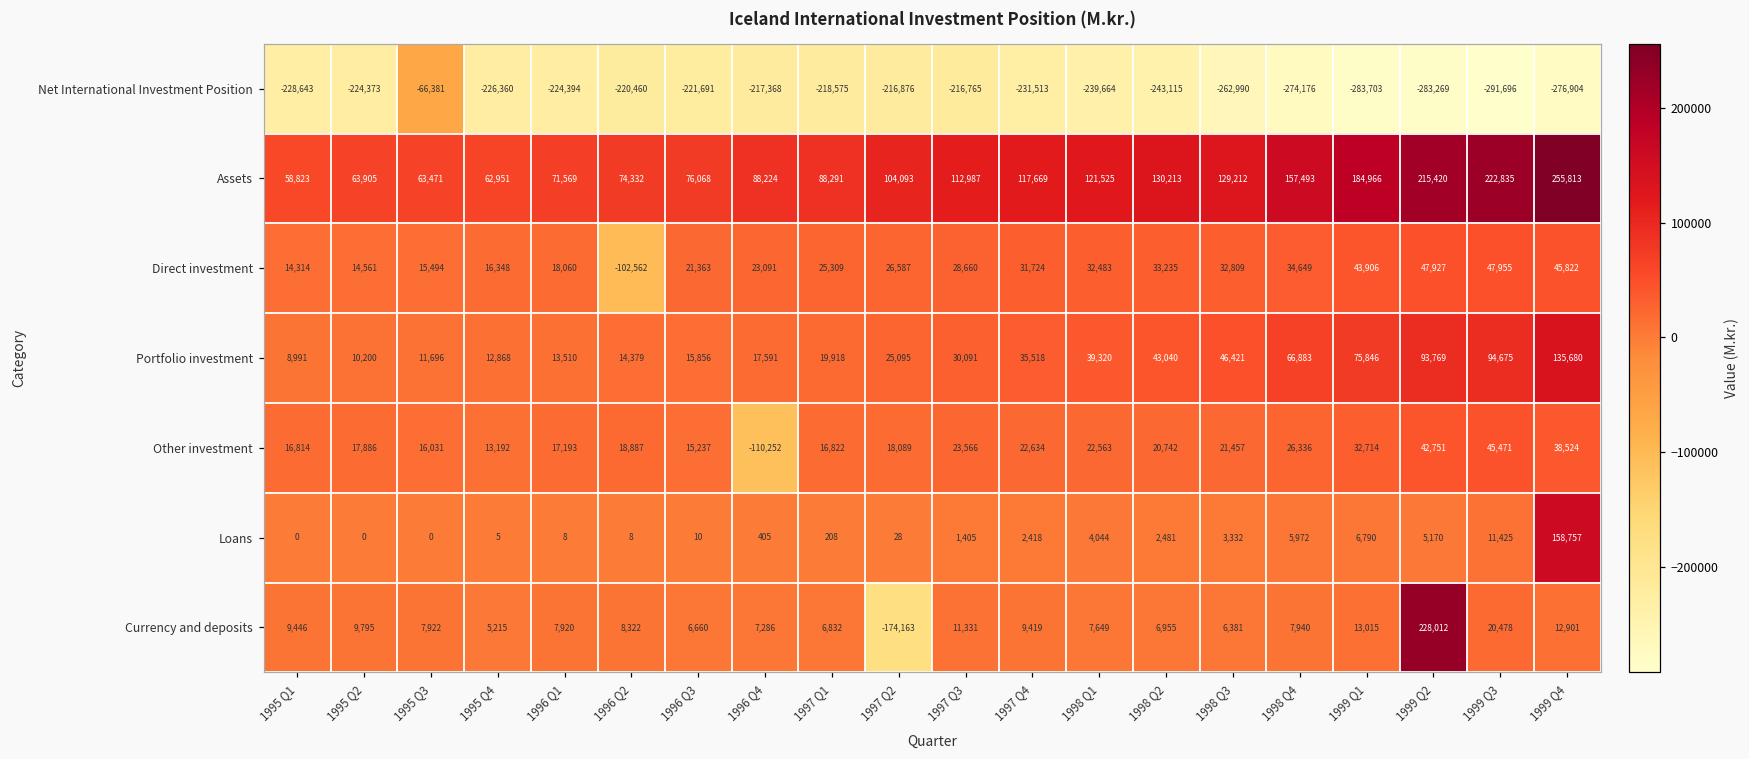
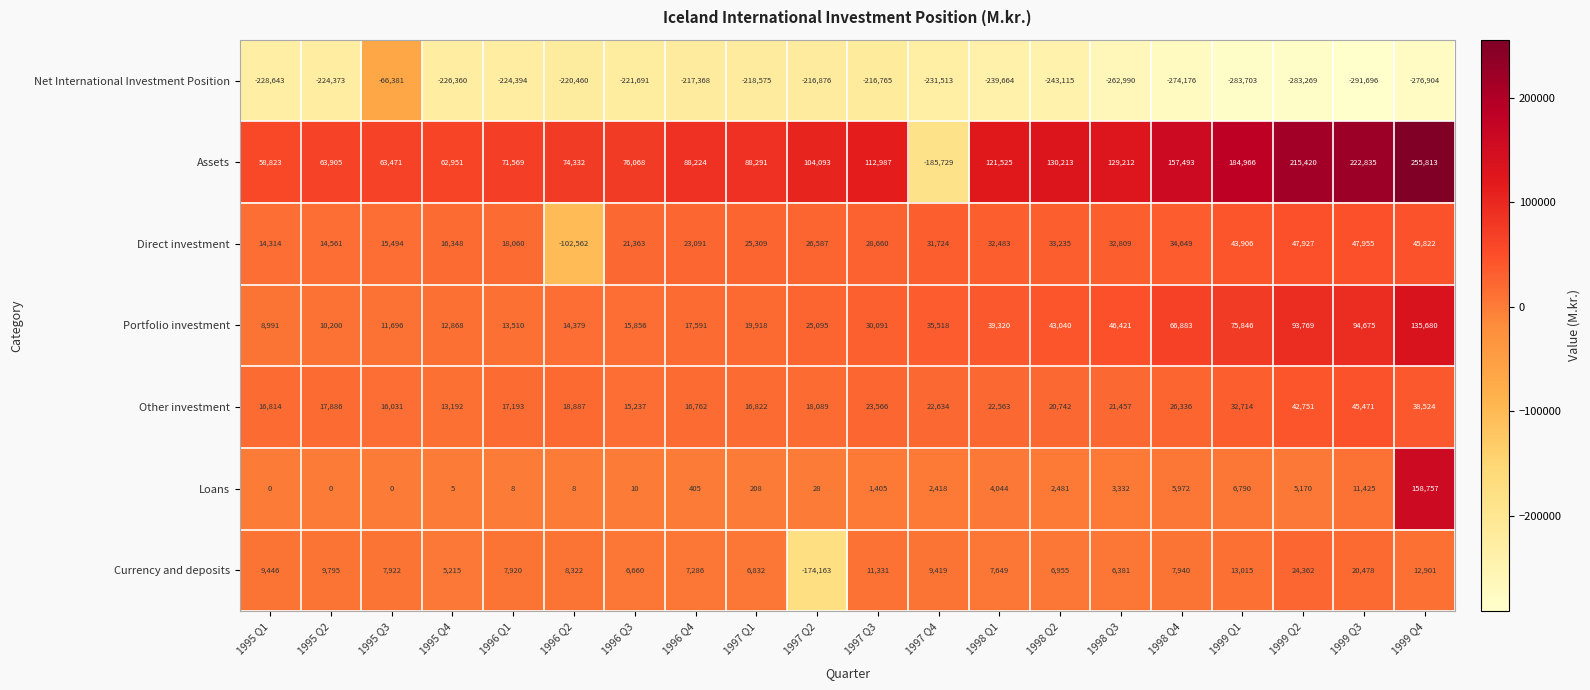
  {
    "Net International Investment Position": {
      "1995 Q1": "-228,643",
      "1995 Q2": "-224,373",
      "1995 Q3": "-66,381",
      "1995 Q4": "-226,360",
      "1996 Q1": "-224,394",
      "1996 Q2": "-220,460",
      "1996 Q3": "-221,691",
      "1996 Q4": "-217,368",
      "1997 Q1": "-218,575",
      "1997 Q2": "-216,876",
      "1997 Q3": "-216,765",
      "1997 Q4": "-231,513",
      "1998 Q1": "-239,664",
      "1998 Q2": "-243,115",
      "1998 Q3": "-262,990",
      "1998 Q4": "-274,176",
      "1999 Q1": "-283,703",
      "1999 Q2": "-283,269",
      "1999 Q3": "-291,696",
      "1999 Q4": "-276,904"
    },
    "Assets": {
      "1995 Q1": "58,823",
      "1995 Q2": "63,905",
      "1995 Q3": "63,471",
      "1995 Q4": "62,951",
      "1996 Q1": "71,569",
      "1996 Q2": "74,332",
      "1996 Q3": "76,068",
      "1996 Q4": "88,224",
      "1997 Q1": "88,291",
      "1997 Q2": "104,093",
      "1997 Q3": "112,987",
-     "1997 Q4": "117,669",
+     "1997 Q4": "-185,729",
      "1998 Q1": "121,525",
      "1998 Q2": "130,213",
      "1998 Q3": "129,212",
      "1998 Q4": "157,493",
      "1999 Q1": "184,966",
      "1999 Q2": "215,420",
      "1999 Q3": "222,835",
      "1999 Q4": "255,813"
    },
    "Direct investment": {
      "1995 Q1": "14,314",
      "1995 Q2": "14,561",
      "1995 Q3": "15,494",
      "1995 Q4": "16,348",
      "1996 Q1": "18,060",
      "1996 Q2": "-102,562",
      "1996 Q3": "21,363",
      "1996 Q4": "23,091",
      "1997 Q1": "25,309",
      "1997 Q2": "26,587",
      "1997 Q3": "28,660",
      "1997 Q4": "31,724",
      "1998 Q1": "32,483",
      "1998 Q2": "33,235",
      "1998 Q3": "32,809",
      "1998 Q4": "34,649",
      "1999 Q1": "43,906",
      "1999 Q2": "47,927",
      "1999 Q3": "47,955",
      "1999 Q4": "45,822"
    },
    "Portfolio investment": {
      "1995 Q1": "8,991",
      "1995 Q2": "10,200",
      "1995 Q3": "11,696",
      "1995 Q4": "12,868",
      "1996 Q1": "13,510",
      "1996 Q2": "14,379",
      "1996 Q3": "15,856",
      "1996 Q4": "17,591",
      "1997 Q1": "19,918",
      "1997 Q2": "25,095",
      "1997 Q3": "30,091",
      "1997 Q4": "35,518",
      "1998 Q1": "39,320",
      "1998 Q2": "43,040",
      "1998 Q3": "46,421",
      "1998 Q4": "66,883",
      "1999 Q1": "75,846",
      "1999 Q2": "93,769",
      "1999 Q3": "94,675",
      "1999 Q4": "135,680"
    },
    "Other investment": {
      "1995 Q1": "16,814",
      "1995 Q2": "17,886",
      "1995 Q3": "16,031",
      "1995 Q4": "13,192",
      "1996 Q1": "17,193",
      "1996 Q2": "18,887",
      "1996 Q3": "15,237",
-     "1996 Q4": "-110,252",
+     "1996 Q4": "16,762",
      "1997 Q1": "16,822",
      "1997 Q2": "18,089",
      "1997 Q3": "23,566",
      "1997 Q4": "22,634",
      "1998 Q1": "22,563",
      "1998 Q2": "20,742",
      "1998 Q3": "21,457",
      "1998 Q4": "26,336",
      "1999 Q1": "32,714",
      "1999 Q2": "42,751",
      "1999 Q3": "45,471",
      "1999 Q4": "38,524"
    },
    "Loans": {
      "1995 Q1": "0",
      "1995 Q2": "0",
      "1995 Q3": "0",
      "1995 Q4": "5",
      "1996 Q1": "8",
      "1996 Q2": "8",
      "1996 Q3": "10",
      "1996 Q4": "405",
      "1997 Q1": "208",
      "1997 Q2": "28",
      "1997 Q3": "1,405",
      "1997 Q4": "2,418",
      "1998 Q1": "4,044",
      "1998 Q2": "2,481",
      "1998 Q3": "3,332",
      "1998 Q4": "5,972",
      "1999 Q1": "6,790",
      "1999 Q2": "5,170",
      "1999 Q3": "11,425",
      "1999 Q4": "158,757"
    },
    "Currency and deposits": {
      "1995 Q1": "9,446",
      "1995 Q2": "9,795",
      "1995 Q3": "7,922",
      "1995 Q4": "5,215",
      "1996 Q1": "7,920",
      "1996 Q2": "8,322",
      "1996 Q3": "6,660",
      "1996 Q4": "7,286",
      "1997 Q1": "6,832",
      "1997 Q2": "-174,163",
      "1997 Q3": "11,331",
      "1997 Q4": "9,419",
      "1998 Q1": "7,649",
      "1998 Q2": "6,955",
      "1998 Q3": "6,381",
      "1998 Q4": "7,940",
      "1999 Q1": "13,015",
-     "1999 Q2": "228,012",
+     "1999 Q2": "24,362",
      "1999 Q3": "20,478",
      "1999 Q4": "12,901"
    }
  }
